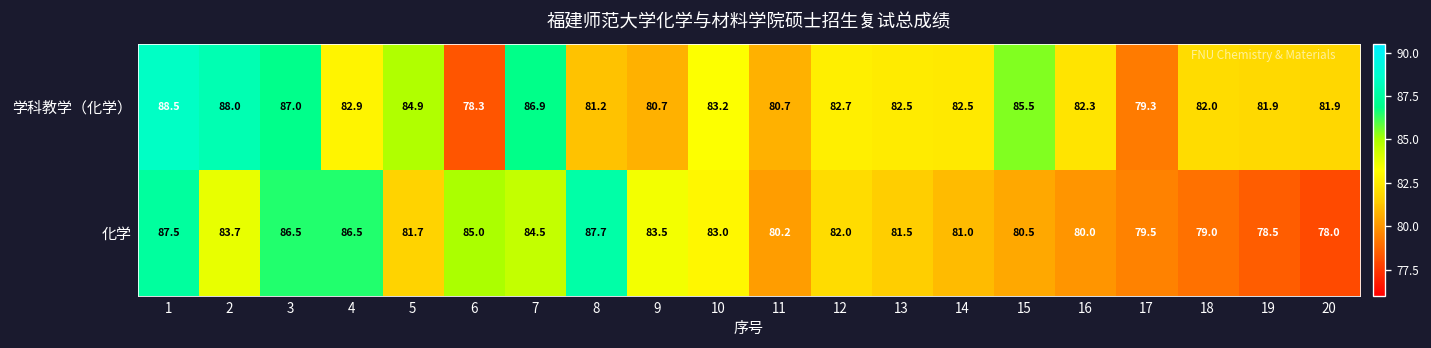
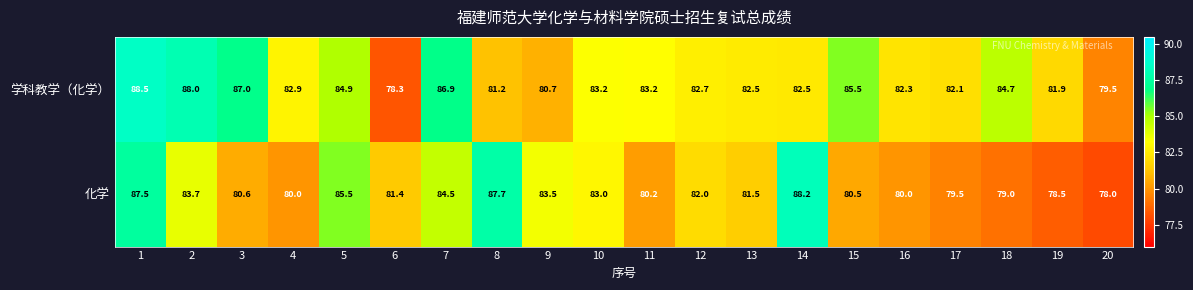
  {
    "学科教学（化学）": {
      "1": 88.5,
      "2": 88.0,
      "3": 87.0,
      "4": 82.9,
      "5": 84.9,
      "6": 78.3,
      "7": 86.9,
      "8": 81.2,
      "9": 80.7,
      "10": 83.2,
-     "11": 80.7,
+     "11": 83.2,
      "12": 82.7,
      "13": 82.5,
      "14": 82.5,
      "15": 85.5,
      "16": 82.3,
-     "17": 79.3,
-     "18": 82.0,
-     "20": 81.9
+     "17": 82.1,
+     "18": 84.7,
+     "20": 79.5
    },
    "化学": {
      "1": 87.5,
      "2": 83.7,
-     "3": 86.5,
-     "4": 86.5,
-     "5": 81.7,
-     "6": 85.0,
+     "3": 80.6,
+     "4": 80.0,
+     "5": 85.5,
+     "6": 81.4,
      "7": 84.5,
      "8": 87.7,
      "9": 83.5,
      "10": 83.0,
      "11": 80.2,
      "12": 82.0,
      "13": 81.5,
-     "14": 81.0,
+     "14": 88.2,
      "15": 80.5,
      "16": 80.0,
      "17": 79.5,
      "18": 79.0,
      "19": 78.5,
      "20": 78.0
    }
  }
